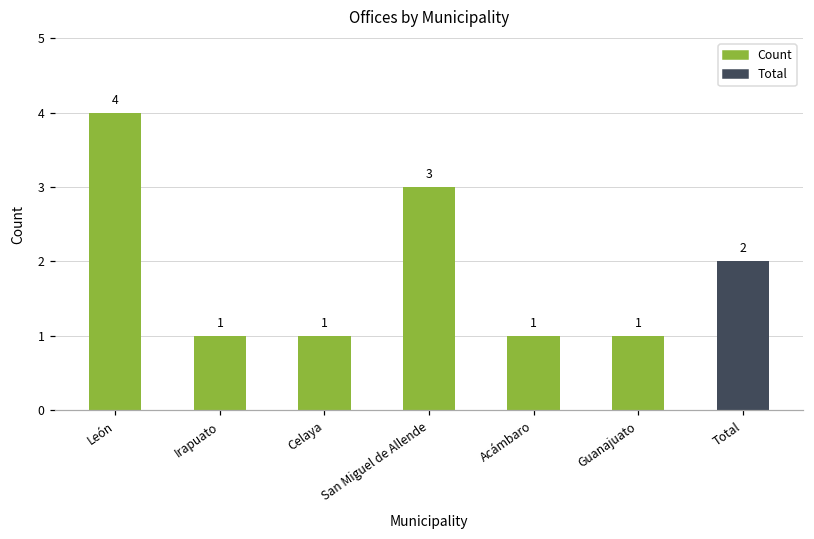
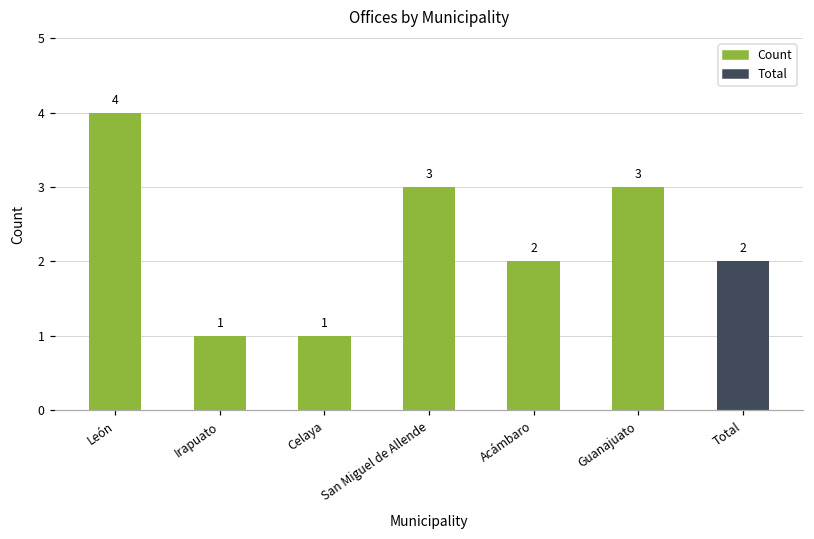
  {
    "León": 4,
    "Irapuato": 1,
    "Celaya": 1,
    "San Miguel de Allende": 3,
-   "Acámbaro": 1,
-   "Guanajuato": 1,
+   "Acámbaro": 2,
+   "Guanajuato": 3,
    "Total": 2
  }
